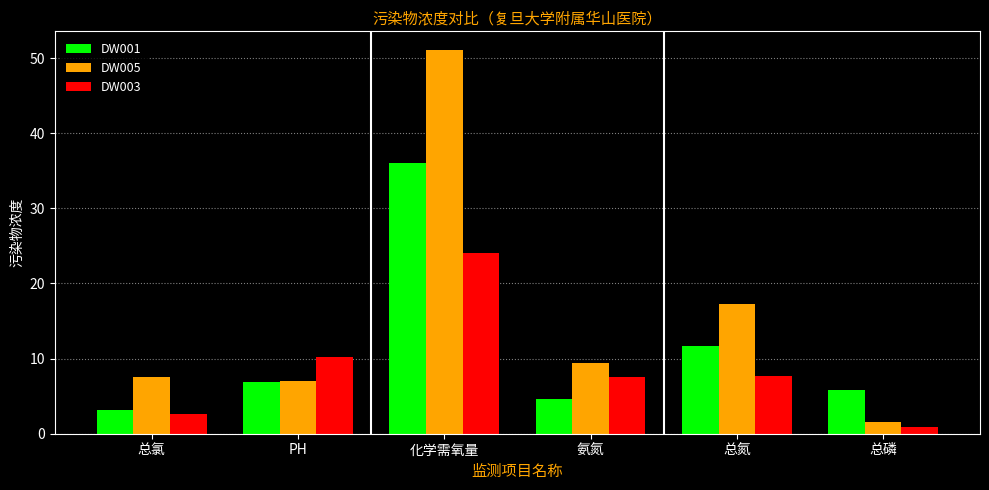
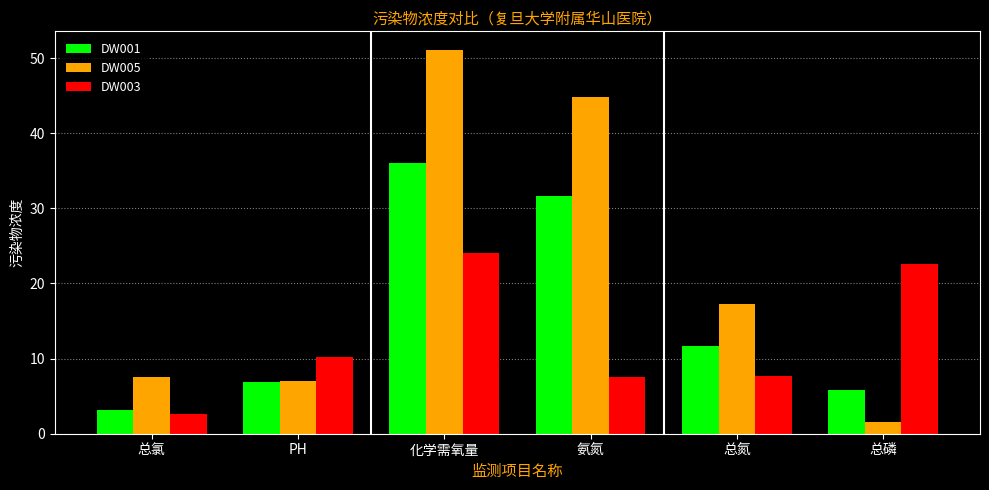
  {
    "DW001": {
      "总氯": 3,
      "PH": 7,
      "化学需氧量": 36,
-     "氨氮": 5,
+     "氨氮": 32,
      "总氮": 12,
      "总磷": 6
    },
    "DW005": {
      "总氯": 8,
      "PH": 7,
      "化学需氧量": 51,
-     "氨氮": 9,
+     "氨氮": 45,
      "总氮": 17,
      "总磷": 2
    },
    "DW003": {
      "总氯": 3,
      "PH": 10,
      "化学需氧量": 24,
      "氨氮": 8,
      "总氮": 8,
-     "总磷": 1
+     "总磷": 23
    }
  }
